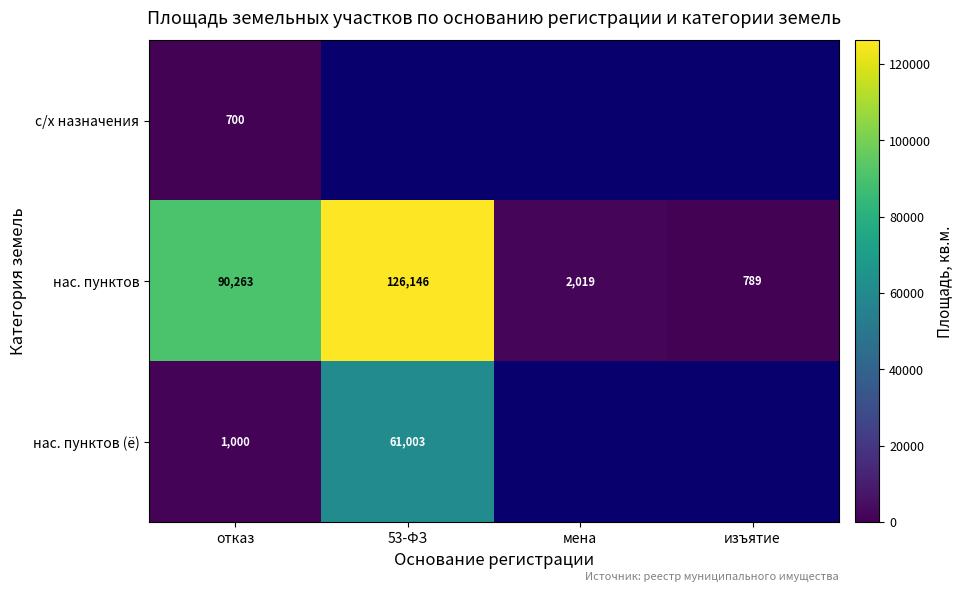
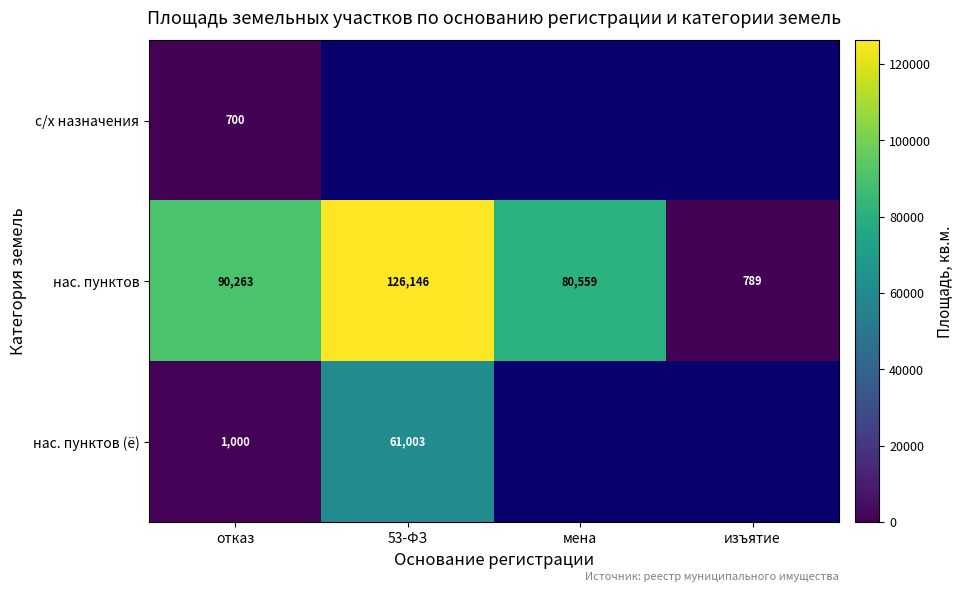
  {
    "с/х назначения": {
      "отказ": "700"
    },
    "нас. пунктов": {
      "отказ": "90,263",
      "53-ФЗ": "126,146",
-     "мена": "2,019",
+     "мена": "80,559",
      "изъятие": "789"
    },
    "нас. пунктов (ё)": {
      "отказ": "1,000",
      "53-ФЗ": "61,003"
    }
  }
